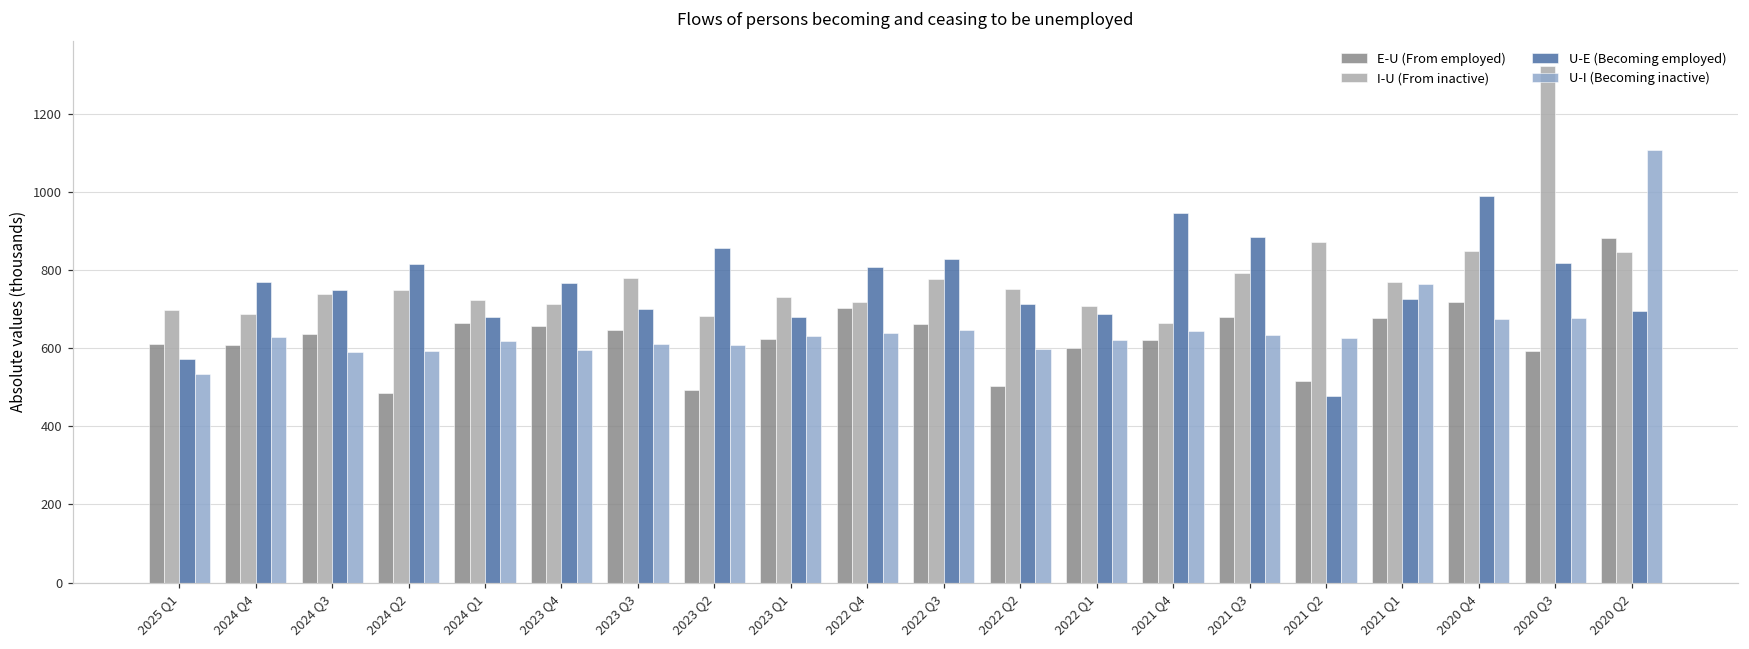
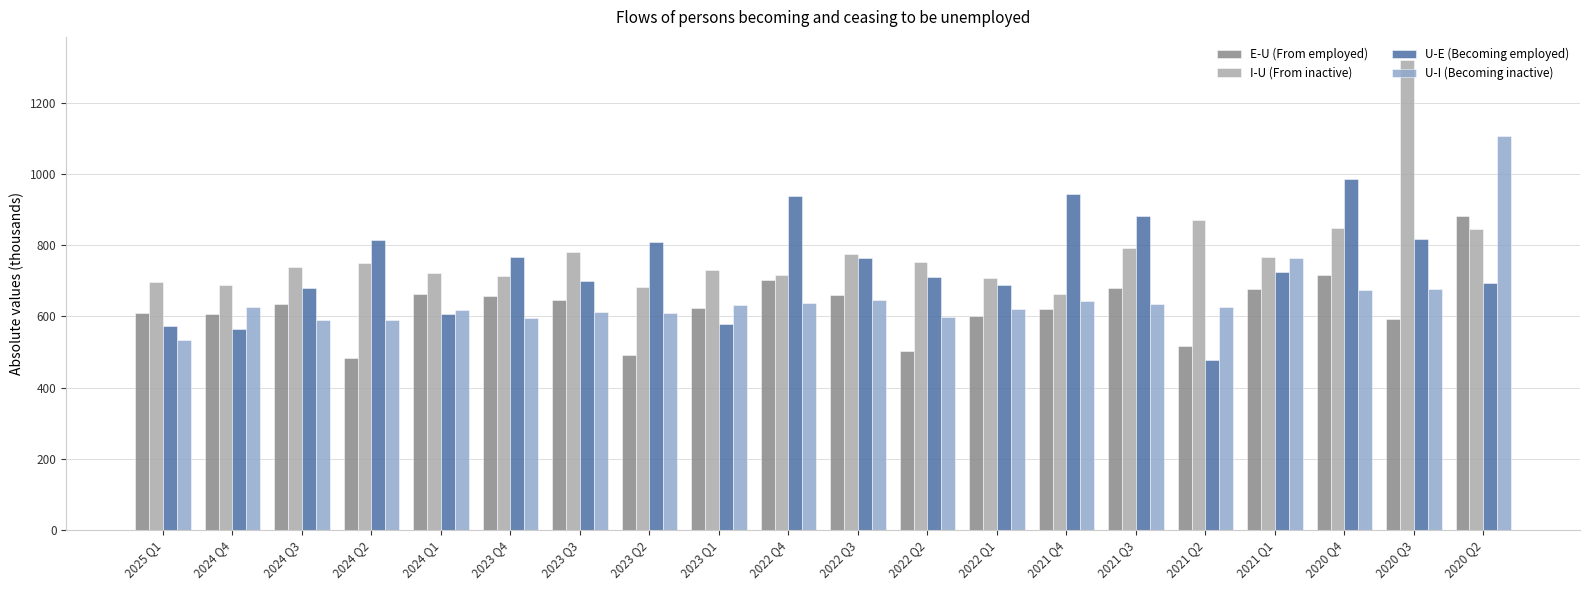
  {
    "U-E (Becoming employed)": {
      "2025 Q1": 570,
-     "2024 Q4": 770,
-     "2024 Q3": 750,
+     "2024 Q4": 560,
+     "2024 Q3": 680,
      "2024 Q2": 820,
-     "2024 Q1": 680,
+     "2024 Q1": 610,
      "2023 Q4": 770,
      "2023 Q3": 700,
-     "2023 Q2": 860,
-     "2023 Q1": 680,
-     "2022 Q4": 810,
-     "2022 Q3": 830,
+     "2023 Q2": 810,
+     "2023 Q1": 580,
+     "2022 Q4": 940,
+     "2022 Q3": 770,
      "2022 Q2": 710,
      "2022 Q1": 690,
      "2021 Q4": 950,
      "2021 Q3": 880,
      "2021 Q2": 480,
      "2021 Q1": 730,
      "2020 Q4": 990,
      "2020 Q3": 820,
      "2020 Q2": 690
    }
  }
